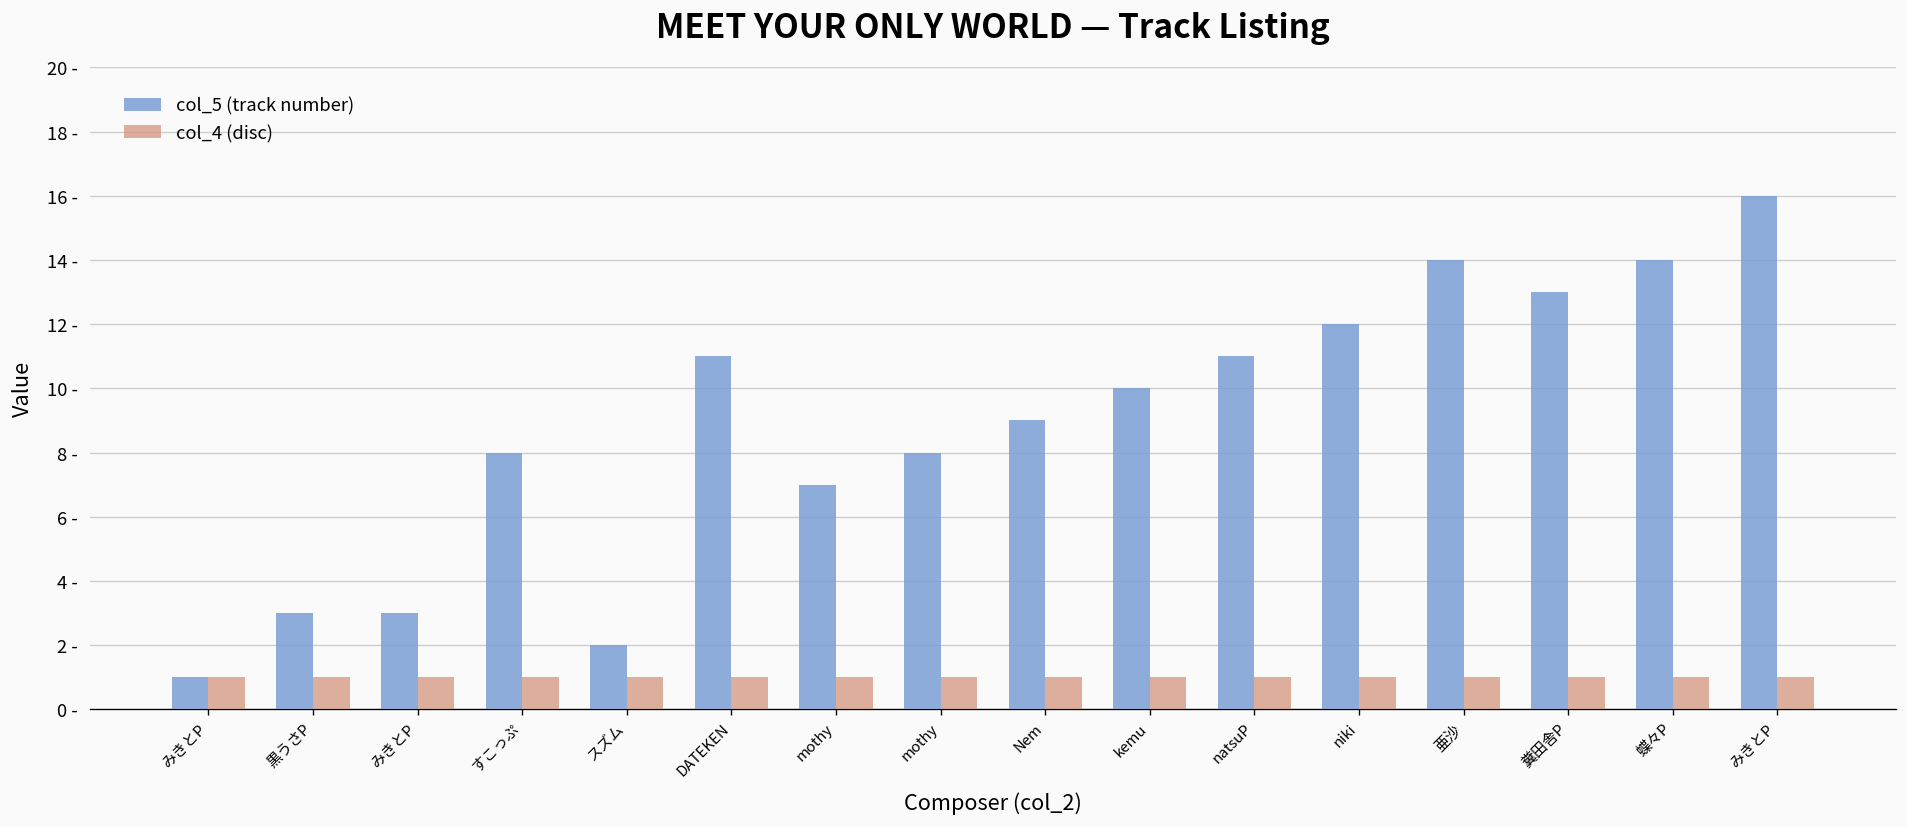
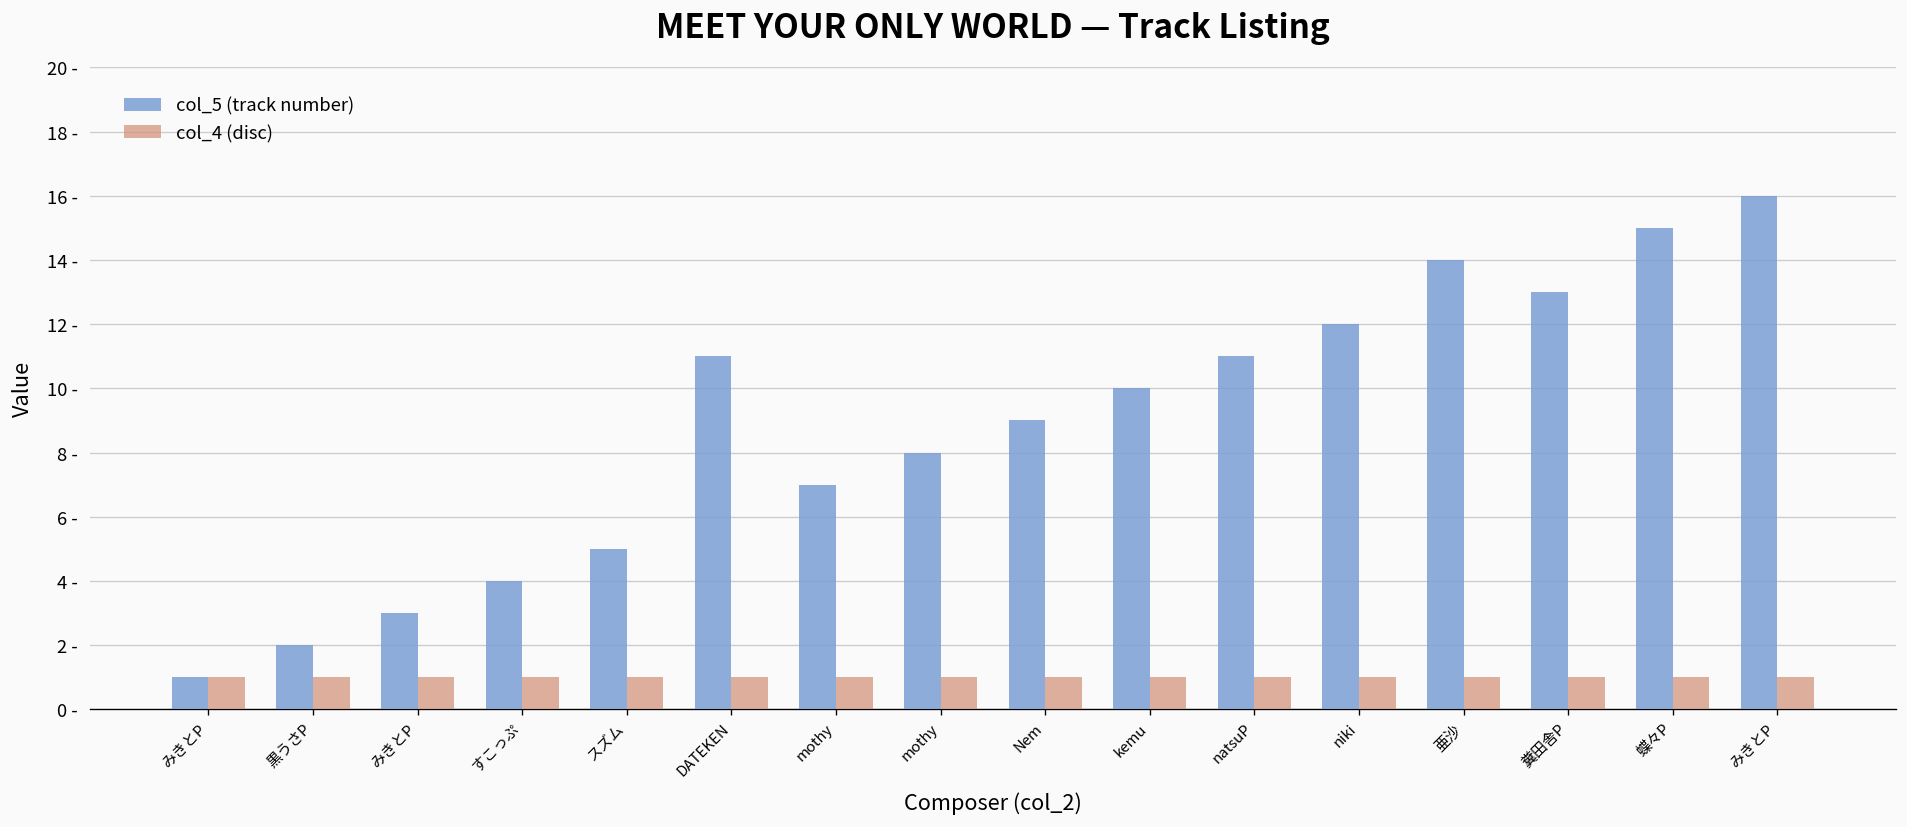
  {
    "col_5 (track number)": {
-     "黒うさP": "3 -",
-     "すこっぷ": "8 -",
-     "スズム": "2 -",
+     "黒うさP": "2 -",
+     "すこっぷ": "4 -",
+     "スズム": "5 -",
      "DATEKEN": "11 -",
      "Nem": "9 -",
      "kemu": "10 -",
      "natsuP": "11 -",
      "niki": "12 -",
      "亜沙": "14 -",
      "糞田舎P": "13 -",
-     "蝶々P": "14 -"
+     "蝶々P": "15 -"
    },
    "col_4 (disc)": {
      "黒うさP": "1 -",
      "すこっぷ": "1 -",
      "スズム": "1 -",
      "DATEKEN": "1 -",
      "Nem": "1 -",
      "kemu": "1 -",
      "natsuP": "1 -",
      "niki": "1 -",
      "亜沙": "1 -",
      "糞田舎P": "1 -",
      "蝶々P": "1 -"
    }
  }
